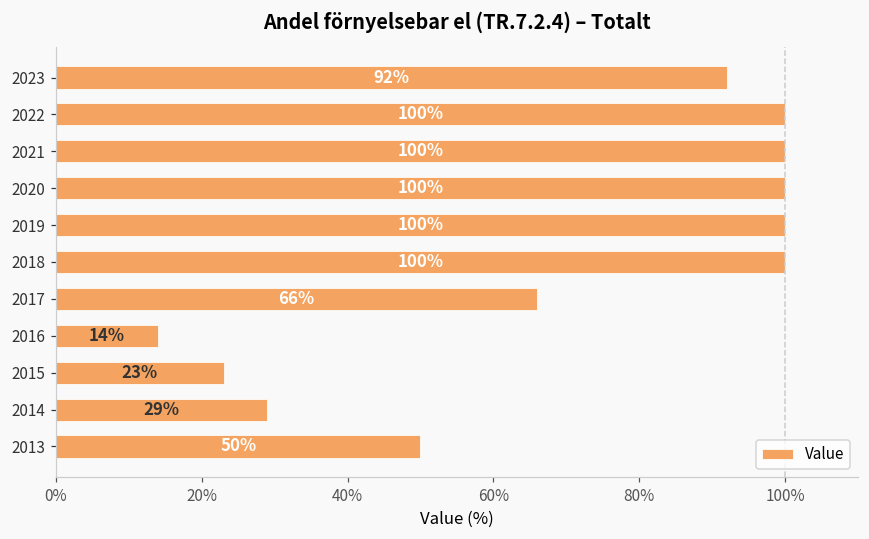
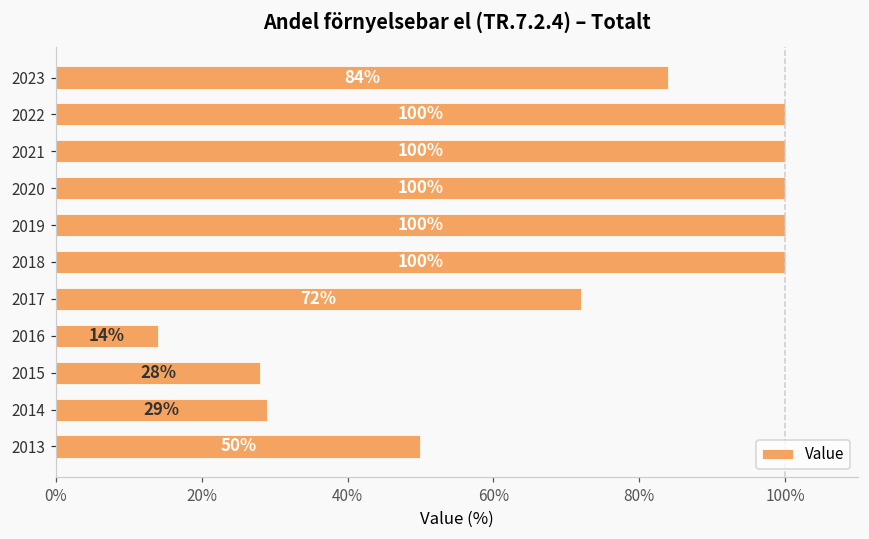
  {
-   "2023": "92%",
+   "2023": "84%",
    "2022": "100%",
    "2021": "100%",
    "2020": "100%",
    "2019": "100%",
    "2018": "100%",
-   "2017": "66%",
+   "2017": "72%",
    "2016": "14%",
-   "2015": "23%",
+   "2015": "28%",
    "2014": "29%",
    "2013": "50%"
  }
